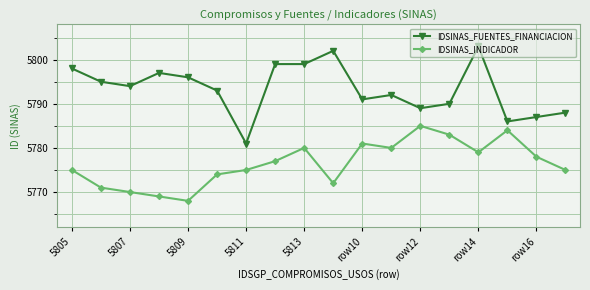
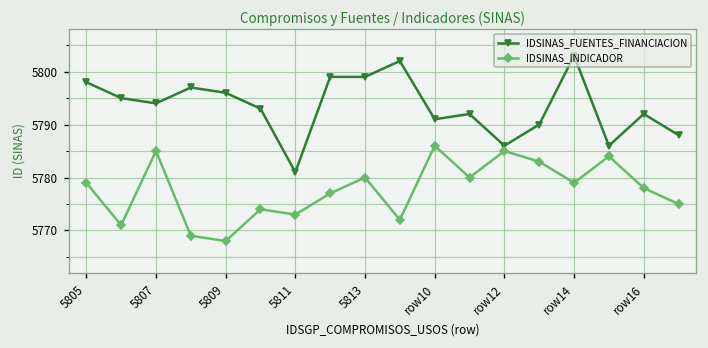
  {
    "IDSINAS_FUENTES_FINANCIACION": {
      "5805": 5798,
      "5807": 5794,
      "5809": 5796,
      "5811": 5781,
      "5813": 5799,
      "row10": 5791,
-     "row12": 5789,
-     "row16": 5787
+     "row12": 5786,
+     "row16": 5792
    },
    "IDSINAS_INDICADOR": {
-     "5805": 5775,
-     "5807": 5770,
+     "5805": 5779,
+     "5807": 5785,
      "5809": 5768,
-     "5811": 5775,
+     "5811": 5773,
      "5813": 5780,
-     "row10": 5781,
+     "row10": 5786,
      "row12": 5785,
      "row14": 5779,
      "row16": 5778
    }
  }
